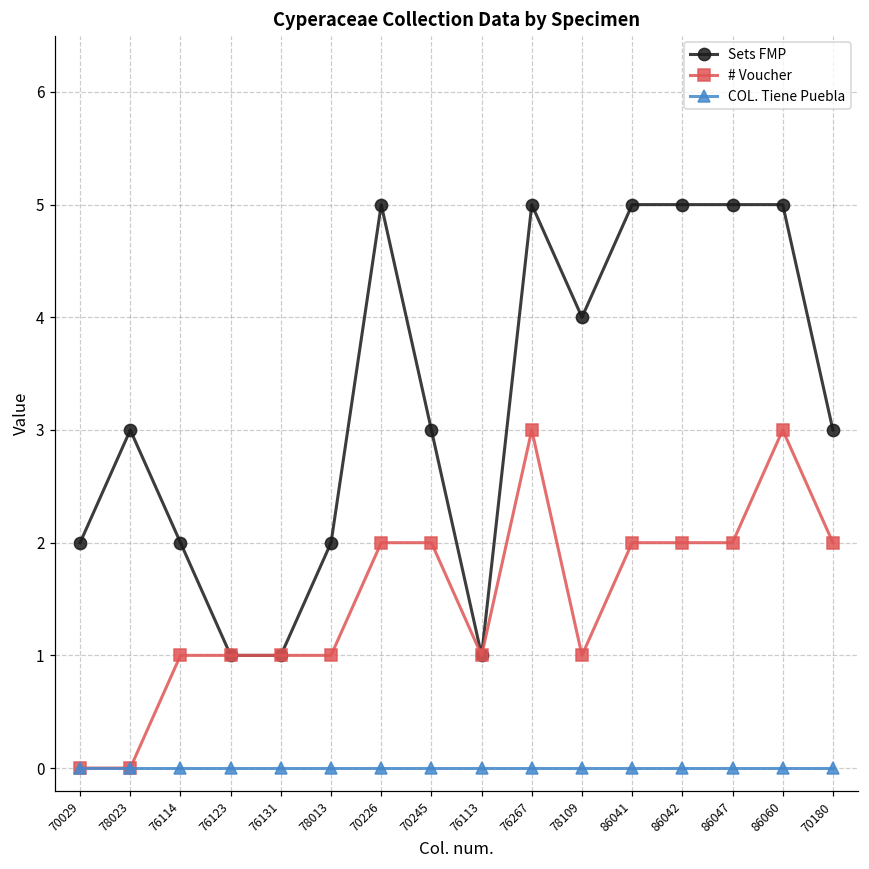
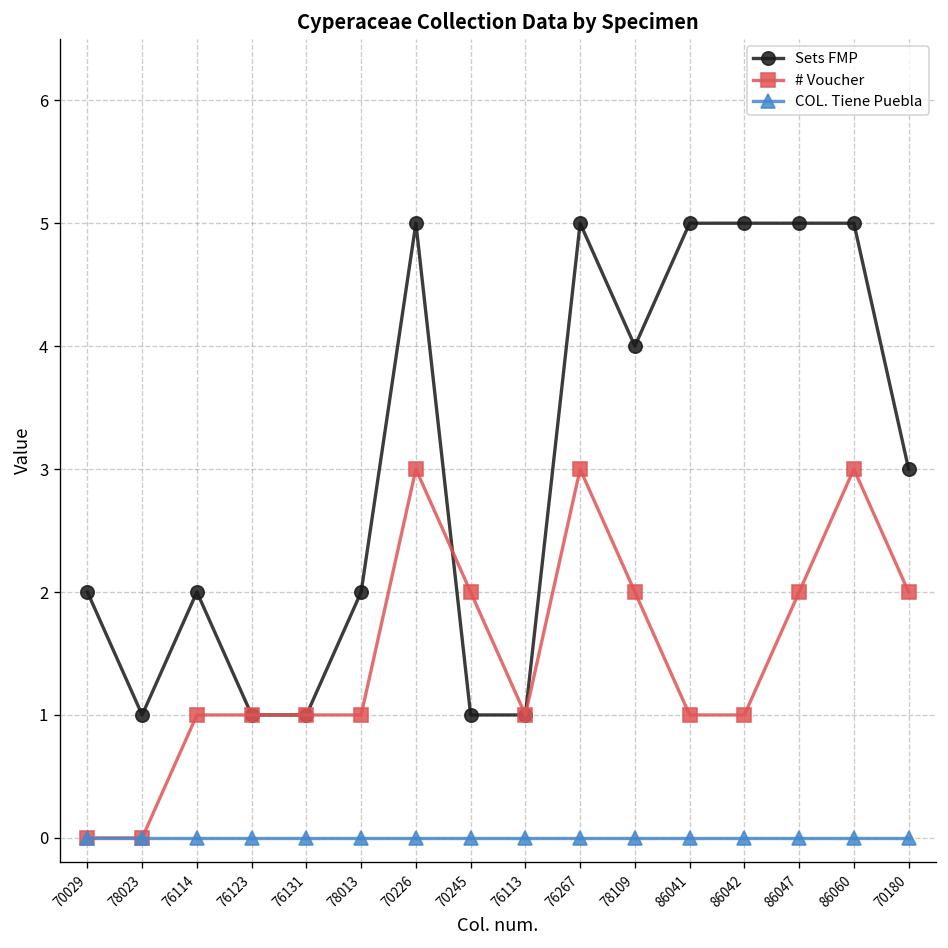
  {
    "Sets FMP": {
      "70029": 2,
-     "78023": 3,
+     "78023": 1,
      "76114": 2,
      "78013": 2,
      "70226": 5,
-     "70245": 3,
+     "70245": 1,
      "76267": 5,
      "78109": 4,
      "86041": 5,
      "86042": 5,
      "86047": 5,
      "86060": 5,
      "70180": 3
    },
    "# Voucher": {
      "76114": 1,
      "78013": 1,
-     "70226": 2,
+     "70226": 3,
      "70245": 2,
      "76267": 3,
-     "78109": 1,
-     "86041": 2,
-     "86042": 2,
+     "78109": 2,
+     "86041": 1,
+     "86042": 1,
      "86047": 2,
      "86060": 3,
      "70180": 2
    },
    "COL. Tiene Puebla": {
      "76114": 0,
      "76123": 0,
      "76131": 0,
      "78013": 0,
      "70226": 0,
      "70245": 0,
      "76113": 0,
      "76267": 0,
      "78109": 0,
      "86041": 0,
      "86042": 0,
      "86047": 0,
      "86060": 0,
      "70180": 0
    }
  }
